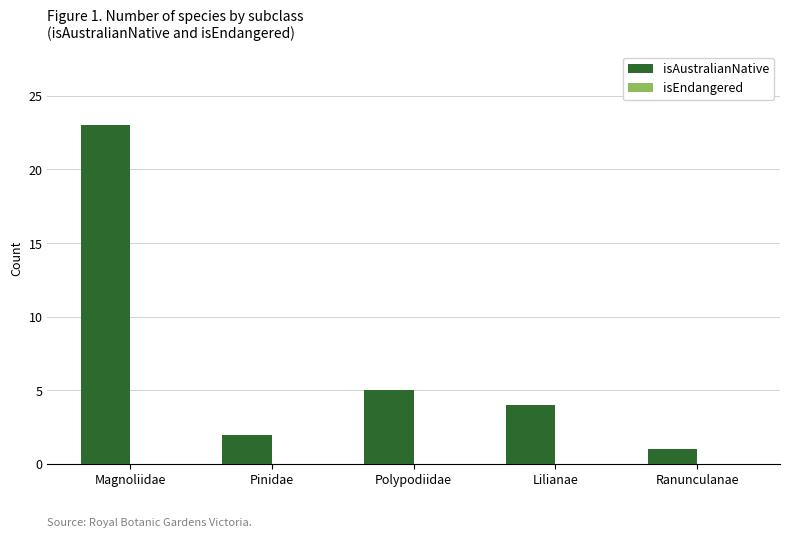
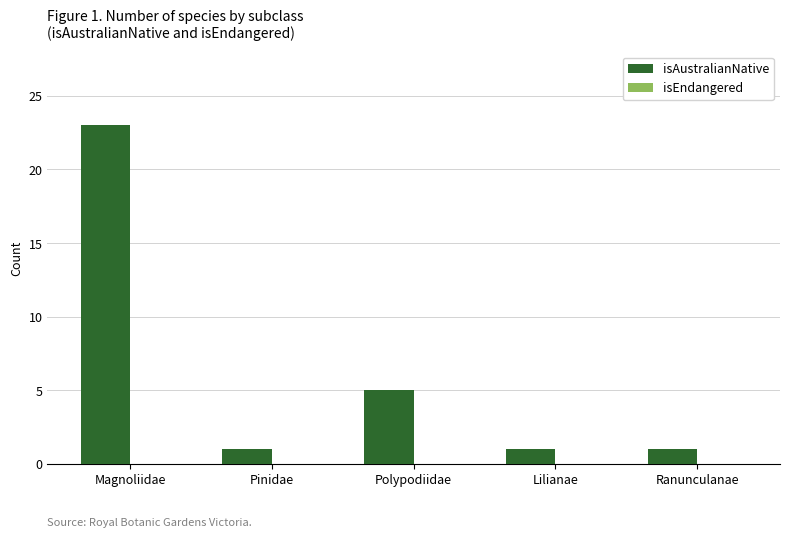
  {
    "isAustralianNative": {
      "Magnoliidae": 23,
-     "Pinidae": 2,
+     "Pinidae": 1,
      "Polypodiidae": 5,
-     "Lilianae": 4,
+     "Lilianae": 1,
      "Ranunculanae": 1
    },
    "isEndangered": {
      "Magnoliidae": 0,
      "Pinidae": 0,
      "Polypodiidae": 0,
      "Lilianae": 0,
      "Ranunculanae": 0
    }
  }
